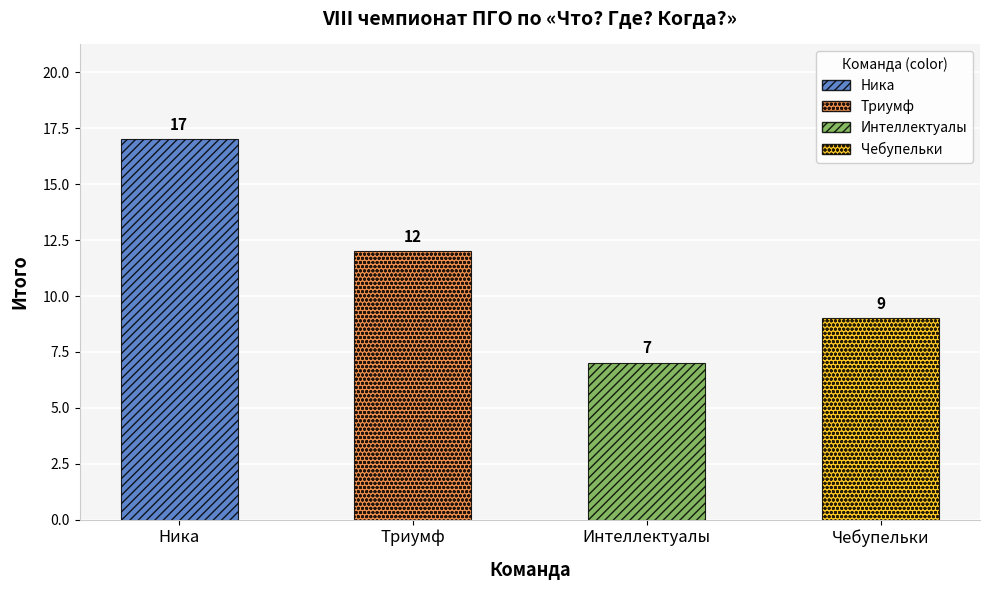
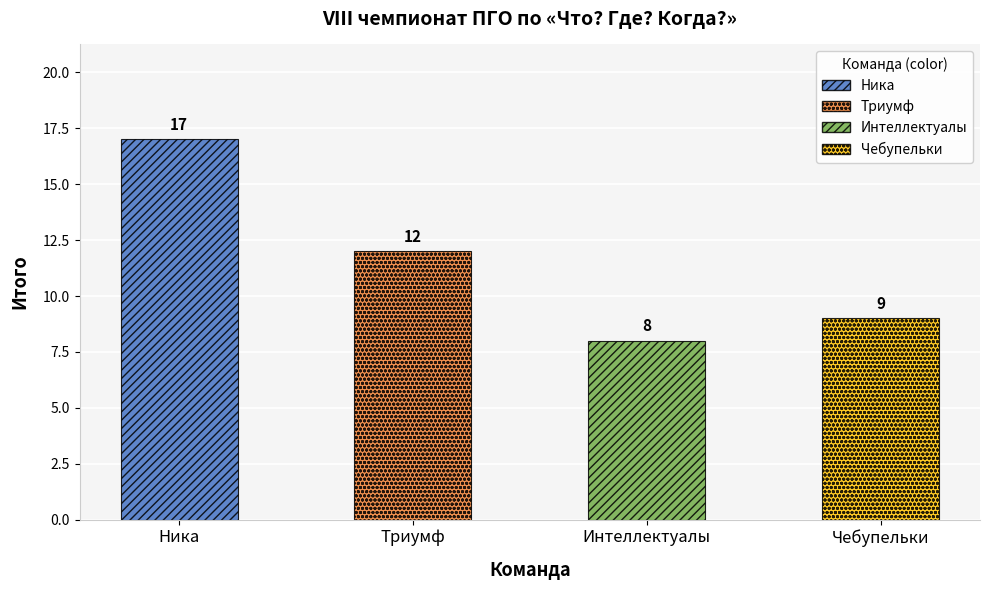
  {
    "Ника": 17,
    "Триумф": 12,
-   "Интеллектуалы": 7,
+   "Интеллектуалы": 8,
    "Чебупельки": 9
  }
